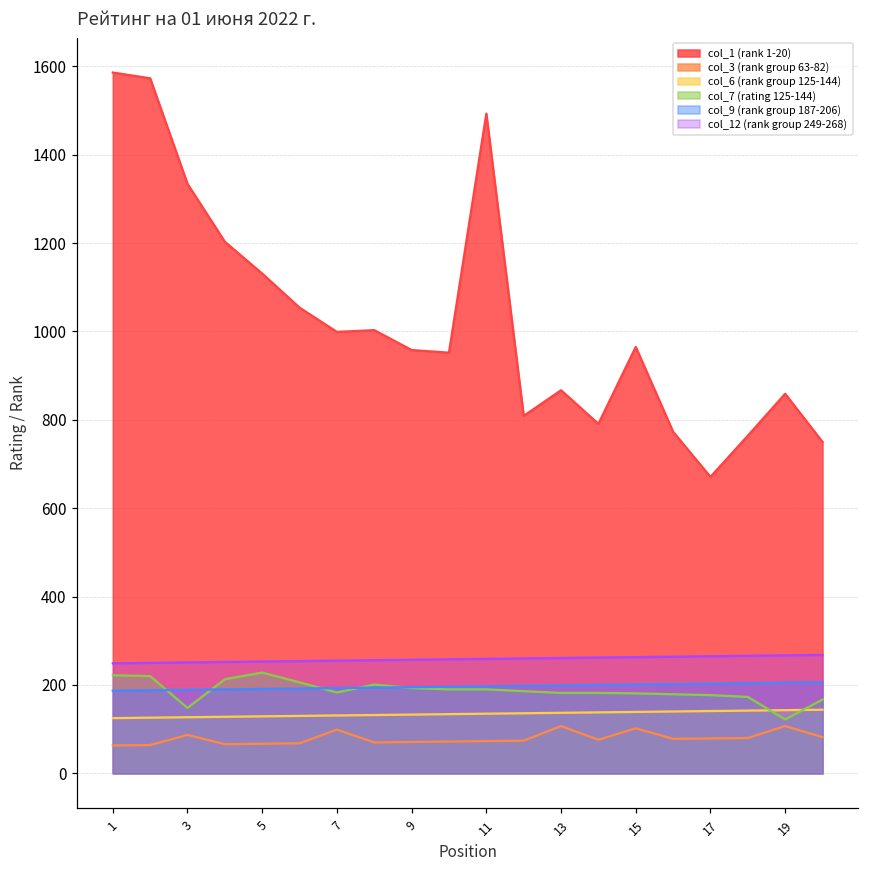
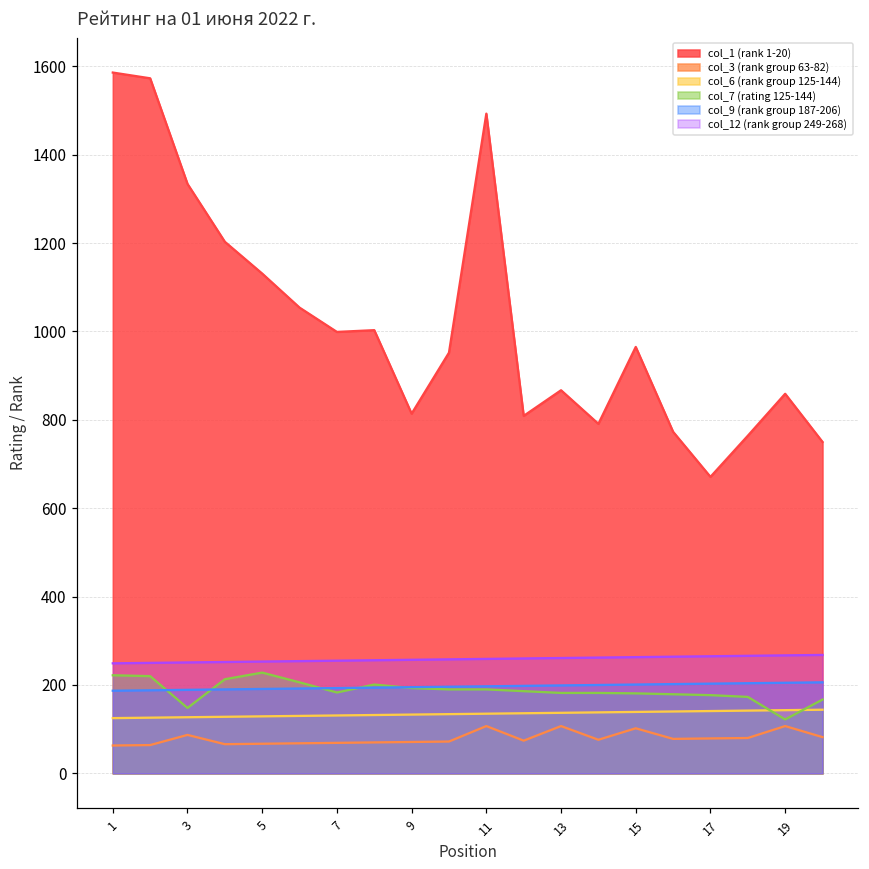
  {
    "col_1 (rank 1-20)": {
      "1": 1590,
      "3": 1330,
      "5": 1130,
      "7": 1000,
-     "9": 960,
+     "9": 810,
      "11": 1490,
      "13": 870,
      "15": 970,
      "17": 670,
      "19": 860
    },
    "col_3 (rank group 63-82)": {
      "1": 60,
      "3": 90,
      "5": 70,
-     "7": 100,
+     "7": 70,
      "9": 70,
-     "11": 70,
+     "11": 110,
      "13": 110,
      "15": 100,
      "17": 80,
      "19": 110
    },
    "col_6 (rank group 125-144)": {
      "1": 130,
      "3": 130,
      "5": 130,
      "7": 130,
      "9": 130,
      "11": 140,
      "13": 140,
      "15": 140,
      "17": 140,
      "19": 140
    },
    "col_7 (rating 125-144)": {
      "1": 220,
      "3": 150,
      "5": 230,
      "7": 180,
      "11": 190,
      "13": 180,
      "15": 180,
      "17": 180,
      "19": 120
    },
    "col_9 (rank group 187-206)": {
      "1": 190,
      "3": 190,
      "5": 190,
      "7": 190,
      "11": 200,
      "13": 200,
      "15": 200,
      "17": 200,
      "19": 210
    },
    "col_12 (rank group 249-268)": {
      "1": 250,
      "3": 250,
      "5": 250,
      "7": 260,
      "9": 260,
      "11": 260,
      "13": 260,
      "15": 260,
      "17": 270,
      "19": 270
    }
  }
